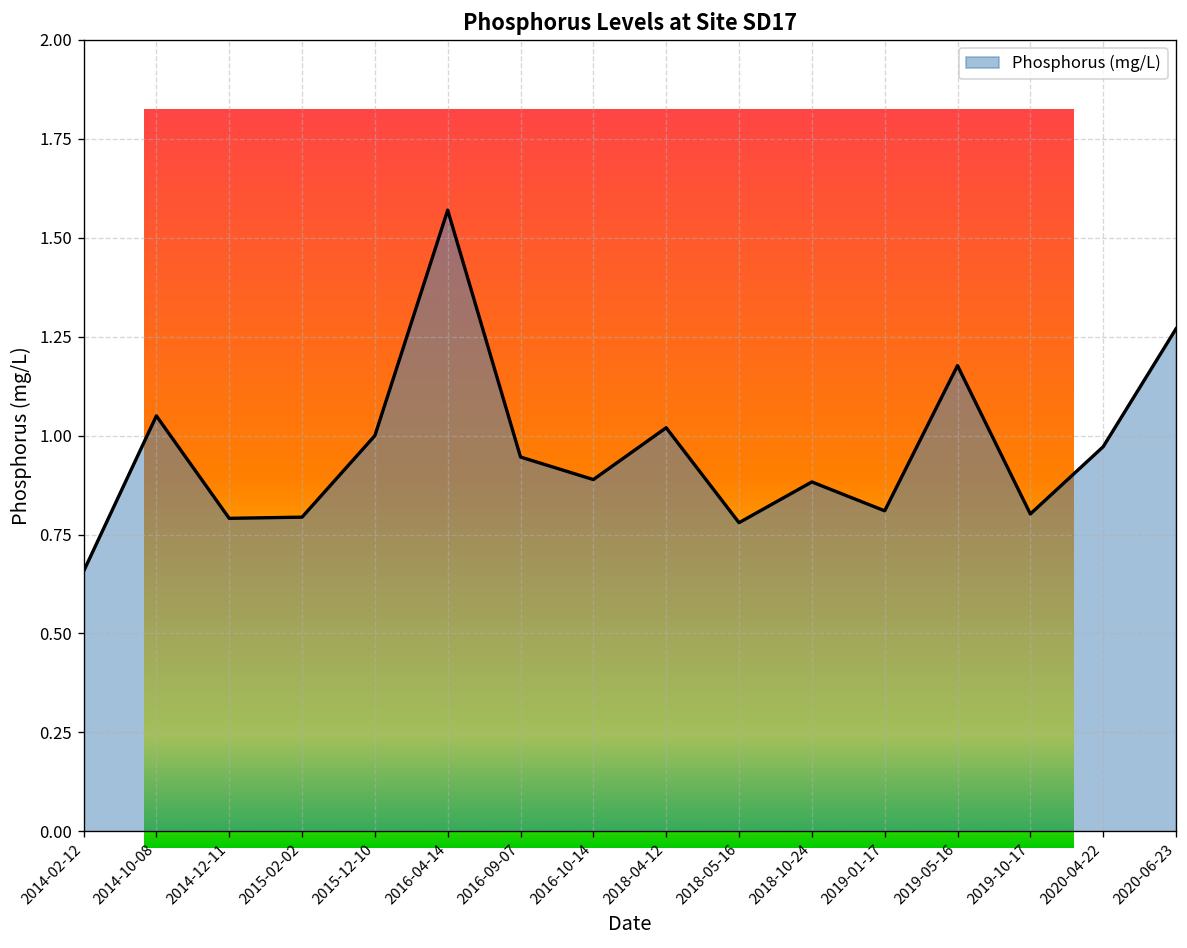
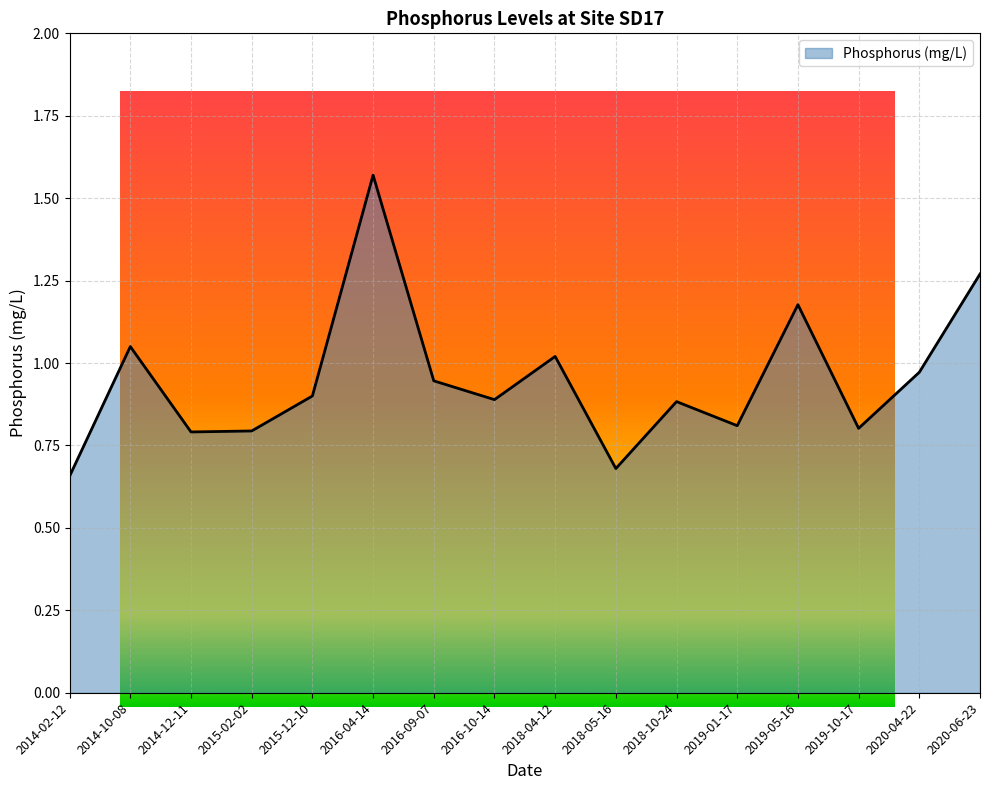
  {
    "2014-02-12": 0.66,
    "2014-10-08": 1.05,
    "2014-12-11": 0.79,
    "2015-02-02": 0.79,
-   "2015-12-10": 1.0,
+   "2015-12-10": 0.9,
    "2016-04-14": 1.57,
    "2016-09-07": 0.95,
    "2016-10-14": 0.89,
    "2018-04-12": 1.02,
-   "2018-05-16": 0.78,
+   "2018-05-16": 0.68,
    "2018-10-24": 0.88,
    "2019-01-17": 0.81,
    "2019-05-16": 1.18,
    "2019-10-17": 0.80,
    "2020-04-22": 0.97,
    "2020-06-23": 1.27
  }
